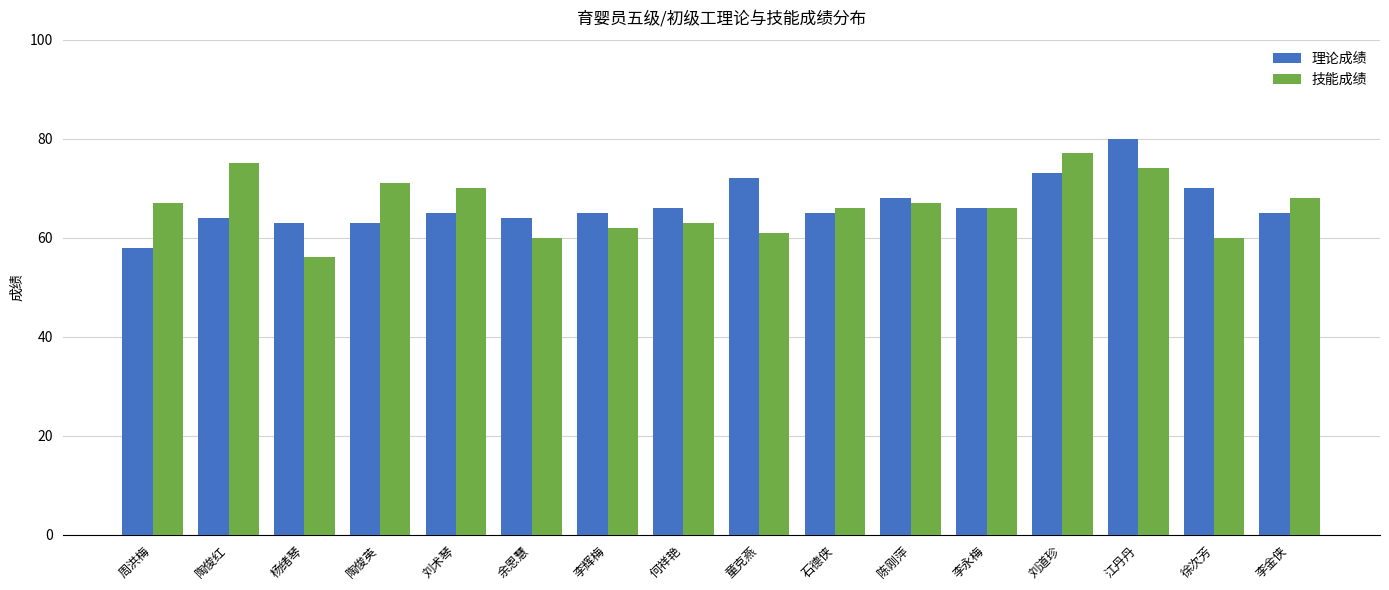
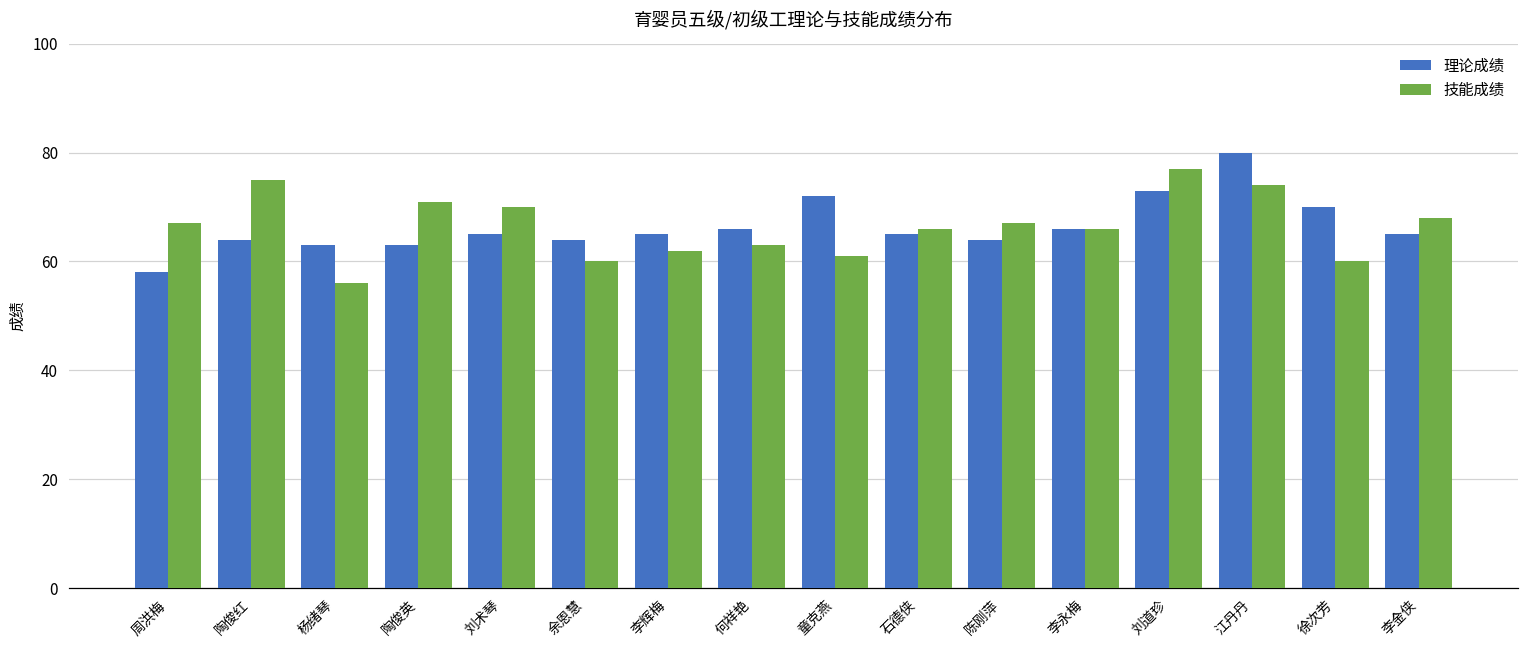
  {
    "理论成绩": {
      "周洪梅": 58,
      "陶俊红": 64,
      "杨绪琴": 63,
      "陶俊英": 63,
      "刘术琴": 65,
      "余恩慧": 64,
      "李辉梅": 65,
      "何祥艳": 66,
      "童克燕": 72,
      "石德侠": 65,
-     "陈刚萍": 68,
+     "陈刚萍": 64,
      "李永梅": 66,
      "刘道珍": 73,
      "江丹丹": 80,
      "徐次芳": 70,
      "李金侠": 65
    },
    "技能成绩": {
      "周洪梅": 67,
      "陶俊红": 75,
      "杨绪琴": 56,
      "陶俊英": 71,
      "刘术琴": 70,
      "余恩慧": 60,
      "李辉梅": 62,
      "何祥艳": 63,
      "童克燕": 61,
      "石德侠": 66,
      "陈刚萍": 67,
      "李永梅": 66,
      "刘道珍": 77,
      "江丹丹": 74,
      "徐次芳": 60,
      "李金侠": 68
    }
  }
